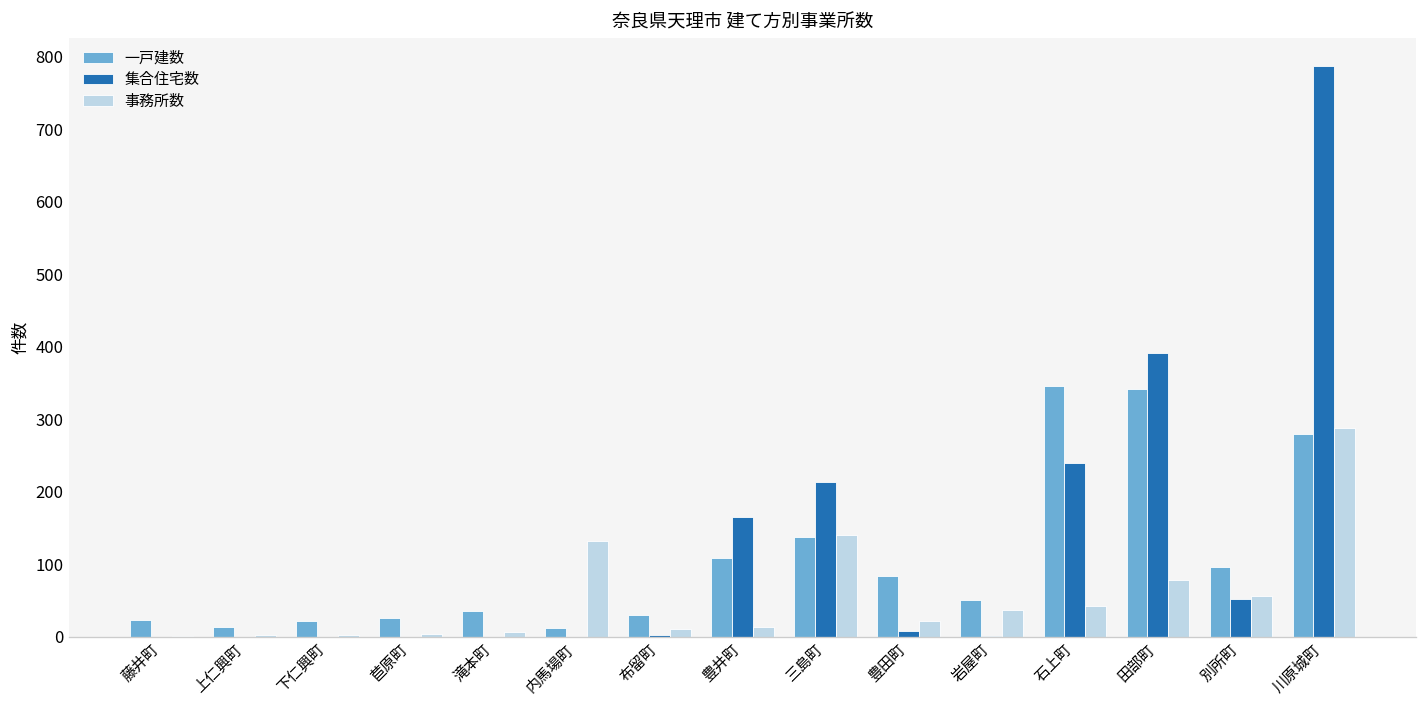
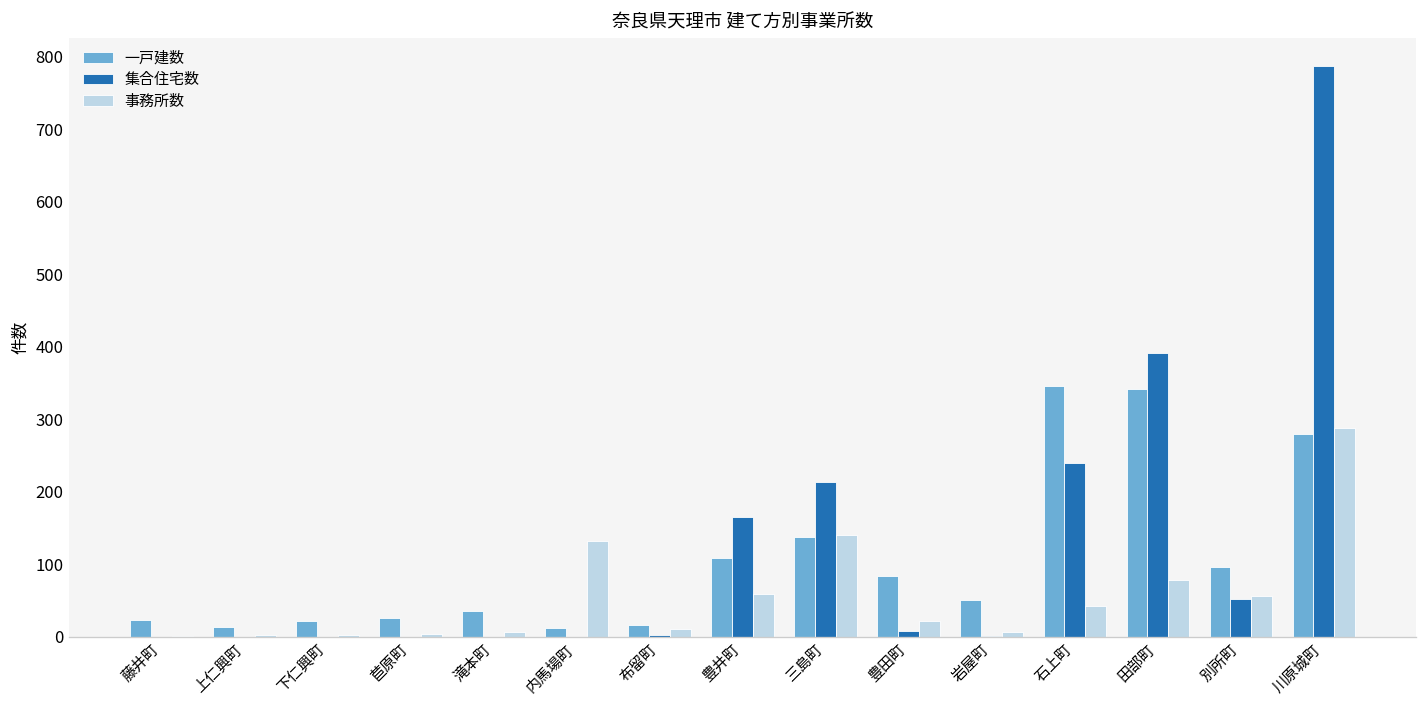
  {
    "一戸建数": {
      "藤井町": 20,
      "上仁興町": 10,
      "下仁興町": 20,
      "苣原町": 30,
      "滝本町": 40,
      "内馬場町": 10,
-     "布留町": 30,
+     "布留町": 20,
      "豊井町": 110,
      "三島町": 140,
      "豊田町": 80,
      "岩屋町": 50,
      "石上町": 350,
      "田部町": 340,
      "別所町": 100,
      "川原城町": 280
    },
    "集合住宅数": {
      "藤井町": 0,
      "上仁興町": 0,
      "下仁興町": 0,
      "苣原町": 0,
      "滝本町": 0,
      "内馬場町": 0,
      "豊井町": 170,
      "三島町": 210,
      "豊田町": 10,
      "石上町": 240,
      "田部町": 390,
      "別所町": 50,
      "川原城町": 790
    },
    "事務所数": {
      "滝本町": 10,
      "内馬場町": 130,
      "布留町": 10,
-     "豊井町": 10,
+     "豊井町": 60,
      "三島町": 140,
      "豊田町": 20,
-     "岩屋町": 40,
+     "岩屋町": 10,
      "石上町": 40,
      "田部町": 80,
      "別所町": 60,
      "川原城町": 290
    }
  }
